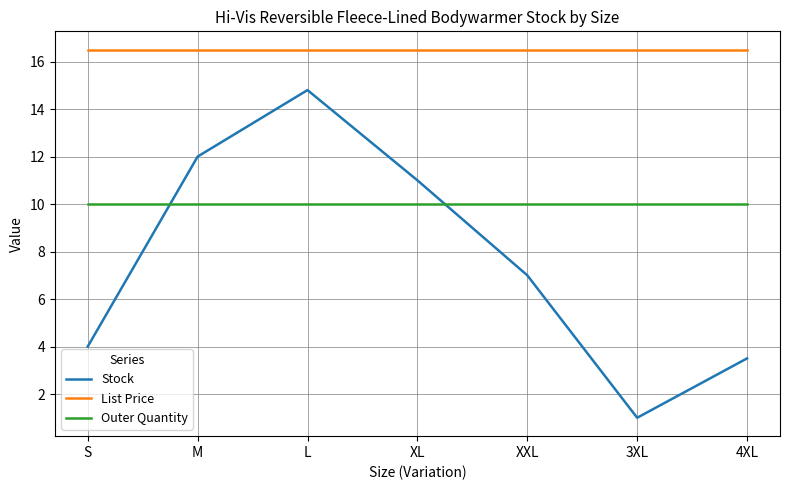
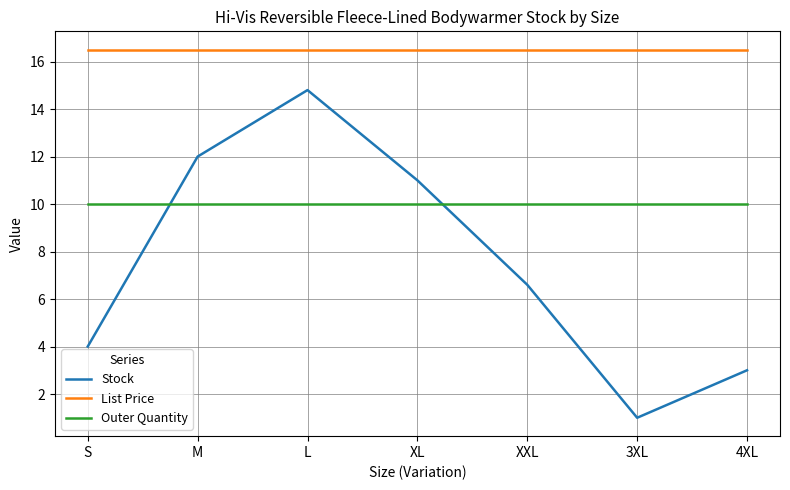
  {
    "Stock": {
      "S": 4.0,
      "M": 12.0,
      "L": 14.8,
      "XL": 11.0,
-     "XXL": 7.0,
+     "XXL": 6.6,
      "3XL": 1.0,
-     "4XL": 3.5
+     "4XL": 3.0
    },
    "List Price": {
      "S": 16.5,
      "M": 16.5,
      "L": 16.5,
      "XL": 16.5,
      "XXL": 16.5,
      "3XL": 16.5,
      "4XL": 16.5
    },
    "Outer Quantity": {
      "S": 10.0,
      "M": 10.0,
      "L": 10.0,
      "XL": 10.0,
      "XXL": 10.0,
      "3XL": 10.0,
      "4XL": 10.0
    }
  }
